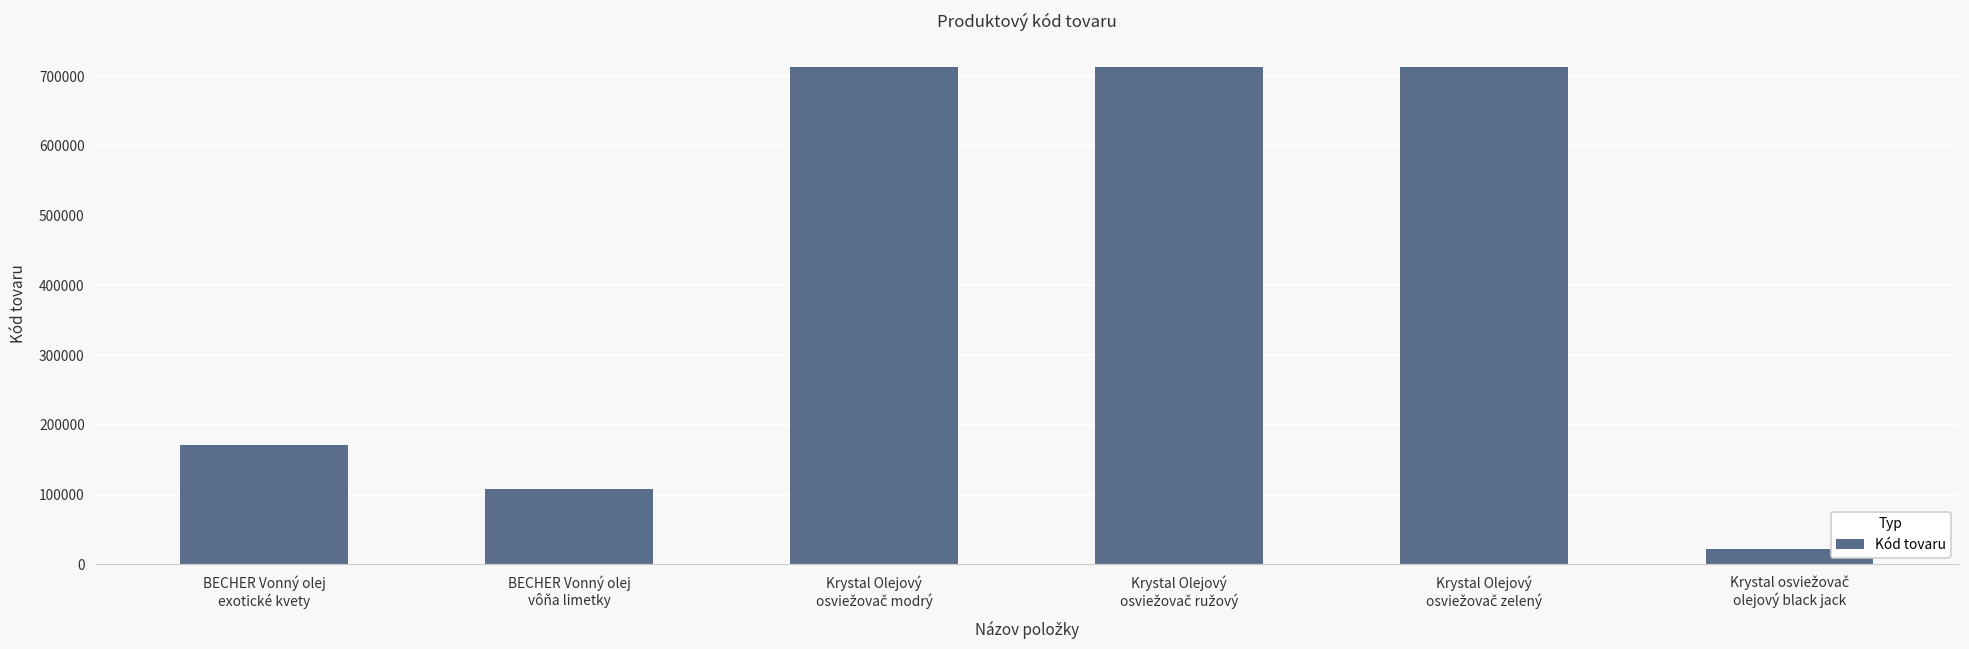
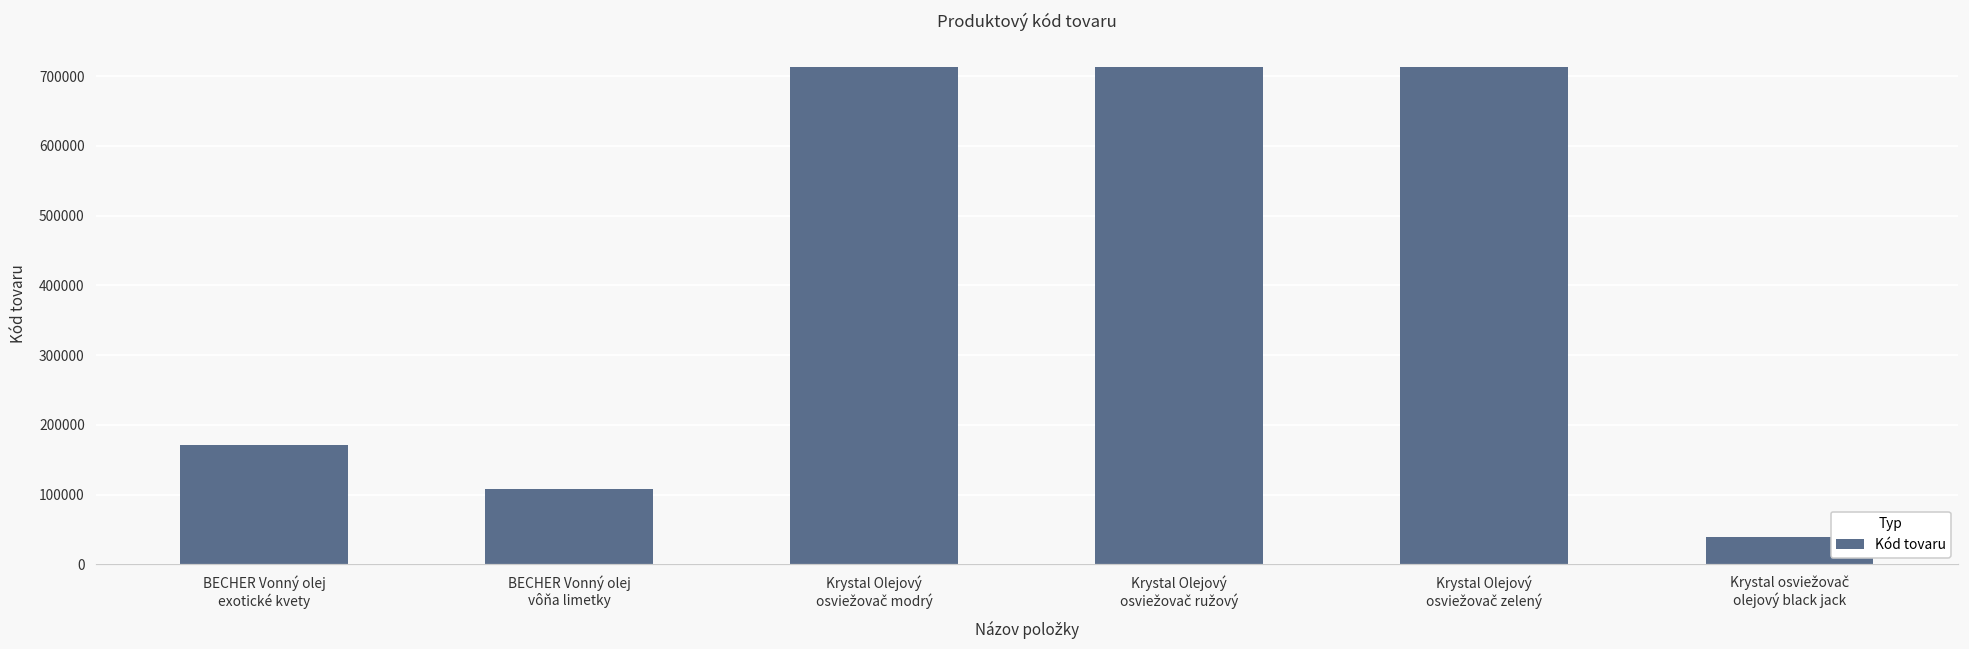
  {
    "BECHER Vonný olej exotické kvety": 170000,
    "BECHER Vonný olej vôňa limetky": 110000,
    "Krystal Olejový osviežovač modrý": 710000,
    "Krystal Olejový osviežovač ružový": 710000,
    "Krystal Olejový osviežovač zelený": 710000,
-   "Krystal osviežovač olejový black jack": 20000
+   "Krystal osviežovač olejový black jack": 40000
  }
